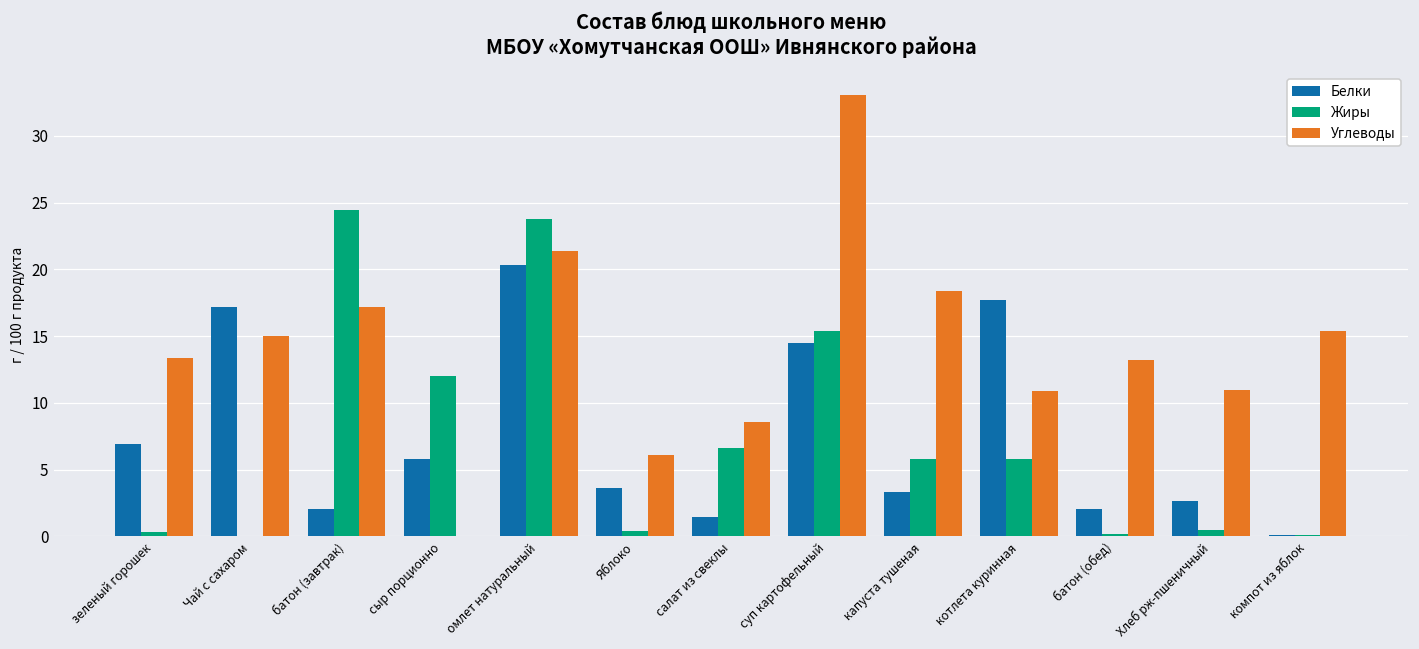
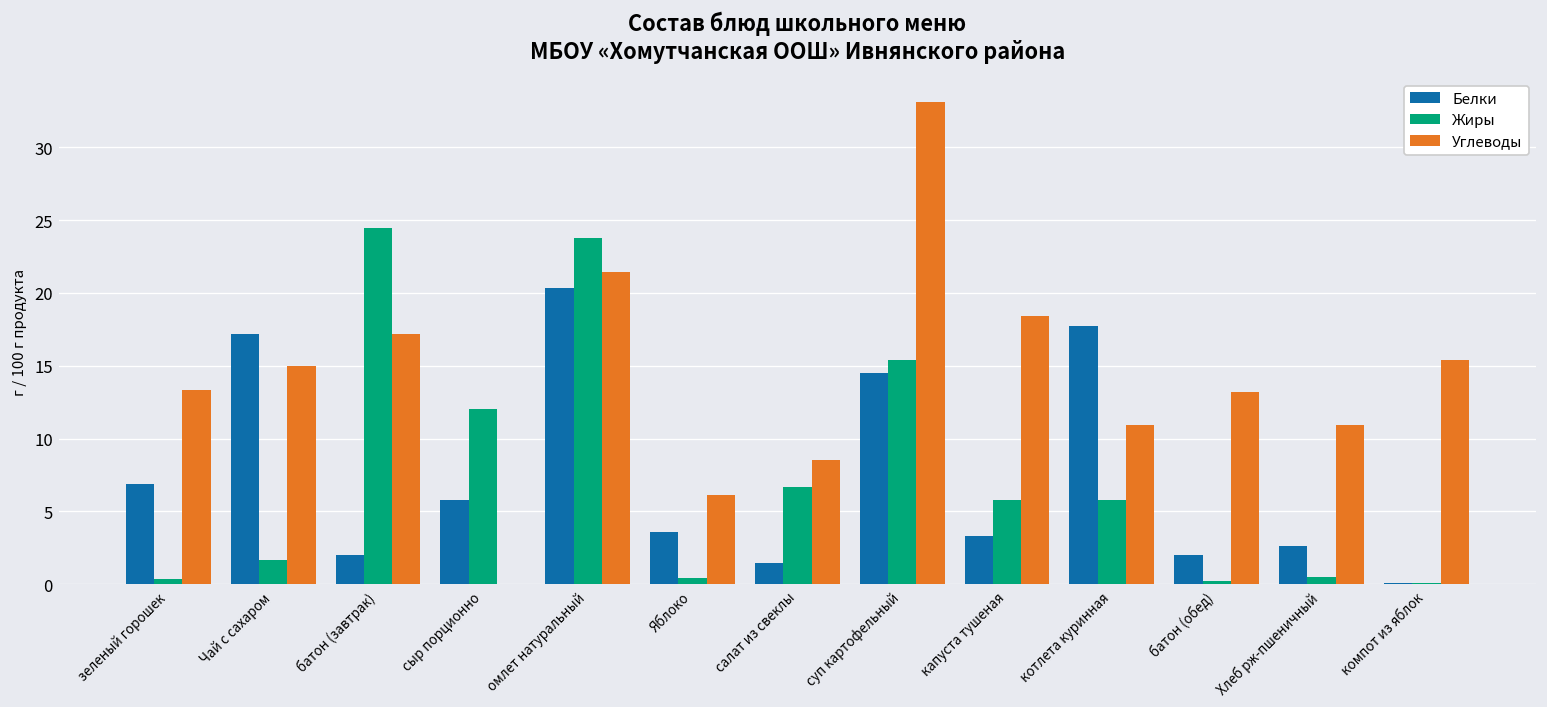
  {
    "Белки": {
      "зеленый горошек": 6.9,
      "Чай с сахаром": 17.2,
      "батон (завтрак)": 2.0,
      "сыр порционно": 5.8,
      "омлет натуральный": 20.4,
      "Яблоко": 3.6,
      "салат из свеклы": 1.4,
      "суп картофельный": 14.5,
      "капуста тушеная": 3.3,
      "котлета куринная": 17.7,
      "батон (обед)": 2.0,
      "Хлеб рж-пшеничный": 2.6
    },
    "Жиры": {
      "зеленый горошек": 0.4,
-     "Чай с сахаром": 0.1,
+     "Чай с сахаром": 1.7,
      "батон (завтрак)": 24.4,
      "сыр порционно": 12.0,
      "омлет натуральный": 23.7,
      "Яблоко": 0.4,
      "салат из свеклы": 6.6,
      "суп картофельный": 15.4,
      "капуста тушеная": 5.8,
      "котлета куринная": 5.8,
      "батон (обед)": 0.2,
      "Хлеб рж-пшеничный": 0.5
    },
    "Углеводы": {
      "зеленый горошек": 13.3,
      "Чай с сахаром": 15.0,
      "батон (завтрак)": 17.2,
      "омлет натуральный": 21.4,
      "Яблоко": 6.1,
      "салат из свеклы": 8.6,
      "суп картофельный": 33.1,
      "капуста тушеная": 18.4,
      "котлета куринная": 10.9,
      "батон (обед)": 13.2,
      "Хлеб рж-пшеничный": 11.0,
      "компот из яблок": 15.4
    }
  }
